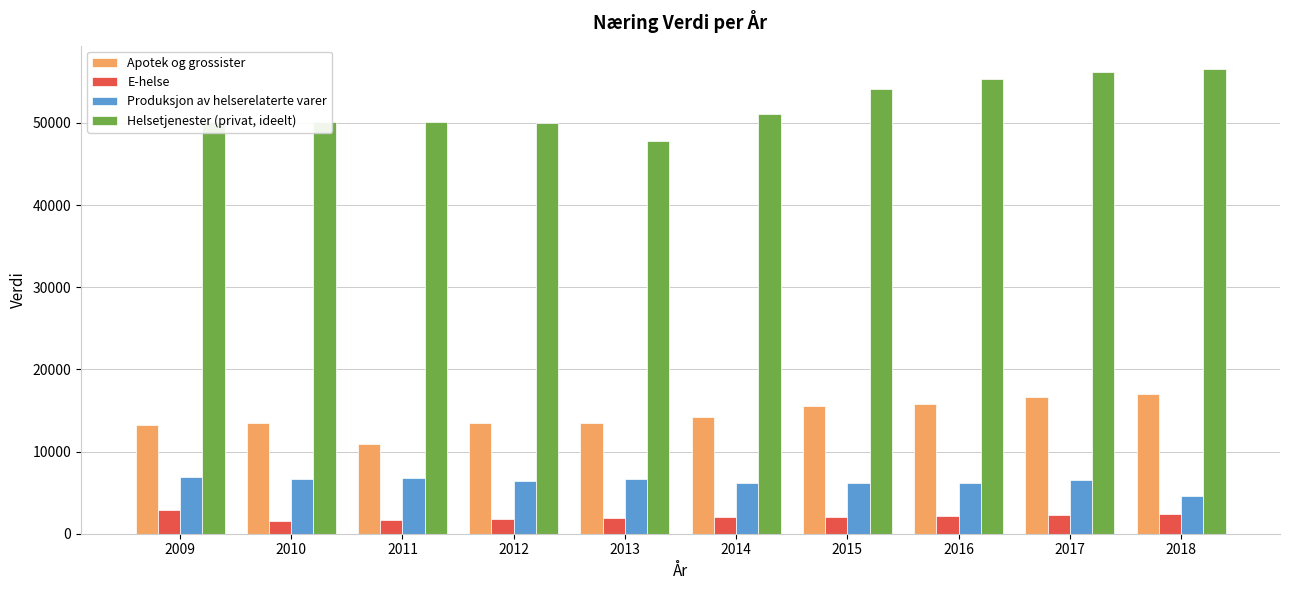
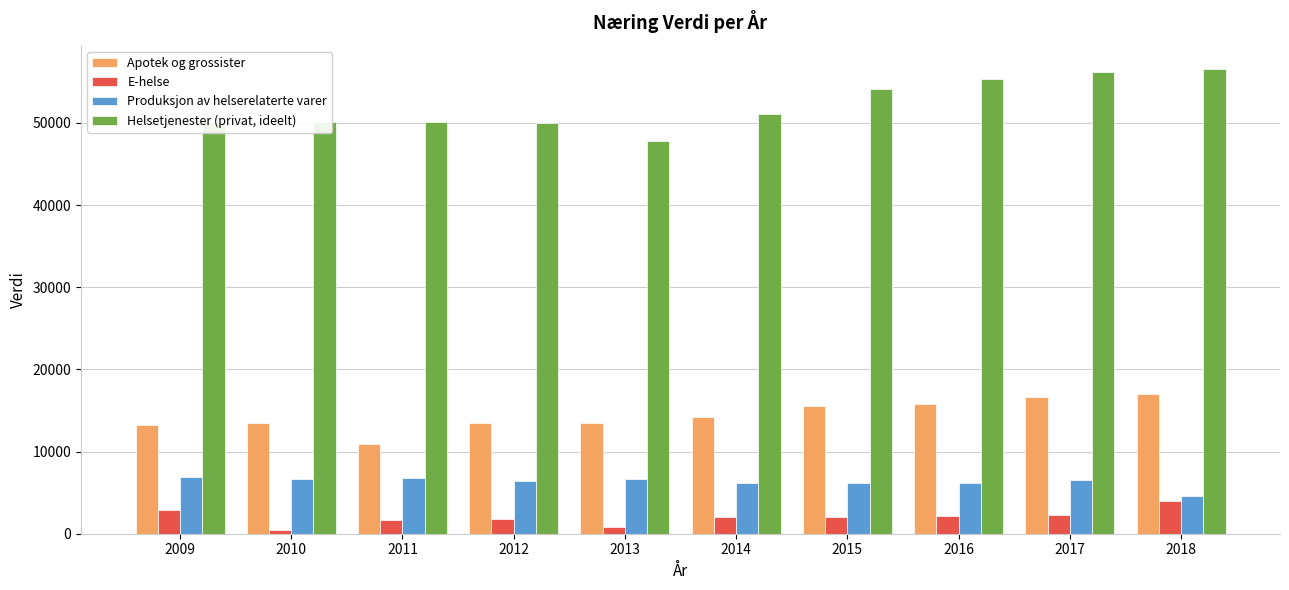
  {
    "Apotek og grossister": {
      "2009": 13000,
      "2010": 13000,
      "2011": 11000,
      "2012": 13000,
      "2013": 13000,
      "2014": 14000,
      "2015": 16000,
      "2016": 16000,
      "2017": 17000,
      "2018": 17000
    },
    "E-helse": {
      "2009": 3000,
-     "2010": 2000,
+     "2010": 1000,
      "2011": 2000,
      "2012": 2000,
-     "2013": 2000,
+     "2013": 1000,
      "2014": 2000,
      "2015": 2000,
      "2016": 2000,
      "2017": 2000,
-     "2018": 2000
+     "2018": 4000
    },
    "Produksjon av helserelaterte varer": {
      "2009": 7000,
      "2010": 7000,
      "2011": 7000,
      "2012": 6000,
      "2013": 7000,
      "2014": 6000,
      "2015": 6000,
      "2016": 6000,
      "2017": 7000,
      "2018": 5000
    },
    "Helsetjenester (privat, ideelt)": {
      "2011": 50000,
      "2012": 50000,
      "2013": 48000,
      "2014": 51000,
      "2015": 54000,
      "2016": 55000,
      "2017": 56000,
      "2018": 57000
    }
  }
